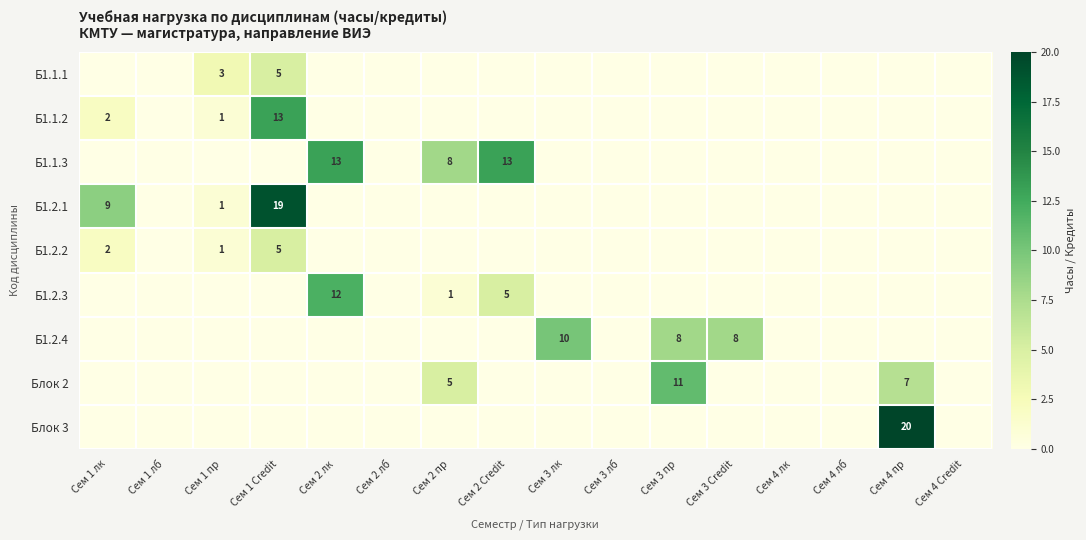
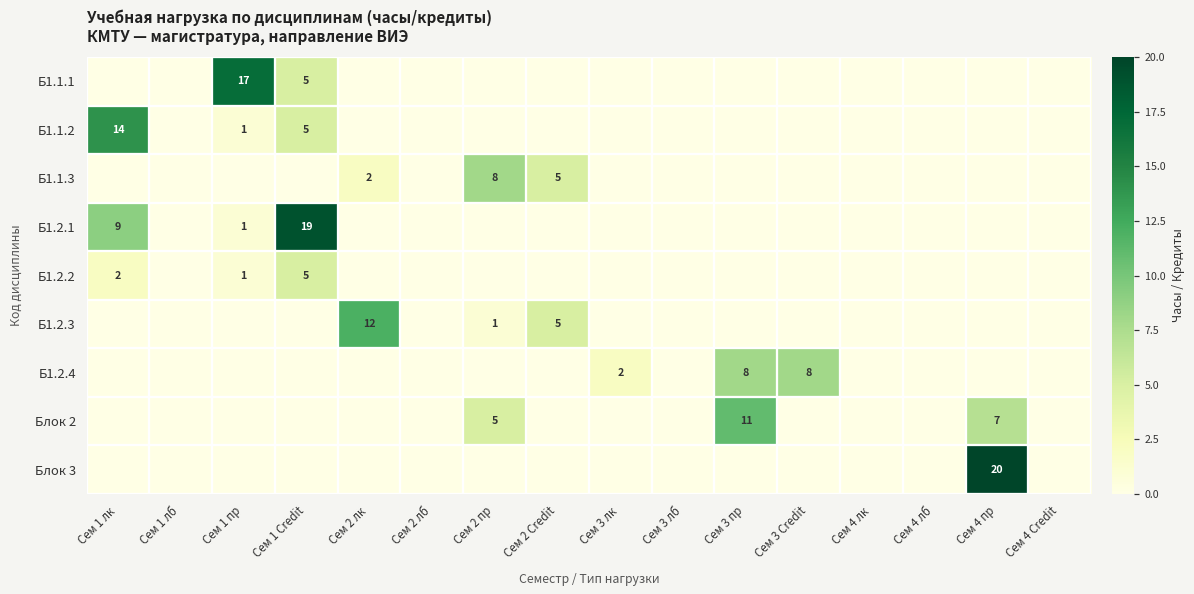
  {
    "Б1.1.1": {
-     "Сем 1 пр": 3,
+     "Сем 1 пр": 17,
      "Сем 1 Credit": 5
    },
    "Б1.1.2": {
-     "Сем 1 лк": 2,
+     "Сем 1 лк": 14,
      "Сем 1 пр": 1,
-     "Сем 1 Credit": 13
+     "Сем 1 Credit": 5
    },
    "Б1.1.3": {
-     "Сем 2 лк": 13,
+     "Сем 2 лк": 2,
      "Сем 2 пр": 8,
-     "Сем 2 Credit": 13
+     "Сем 2 Credit": 5
    },
    "Б1.2.1": {
      "Сем 1 лк": 9,
      "Сем 1 пр": 1,
      "Сем 1 Credit": 19
    },
    "Б1.2.2": {
      "Сем 1 лк": 2,
      "Сем 1 пр": 1,
      "Сем 1 Credit": 5
    },
    "Б1.2.3": {
      "Сем 2 лк": 12,
      "Сем 2 пр": 1,
      "Сем 2 Credit": 5
    },
    "Б1.2.4": {
-     "Сем 3 лк": 10,
+     "Сем 3 лк": 2,
      "Сем 3 пр": 8,
      "Сем 3 Credit": 8
    },
    "Блок 2": {
      "Сем 2 пр": 5,
      "Сем 3 пр": 11,
      "Сем 4 пр": 7
    },
    "Блок 3": {
      "Сем 4 пр": 20
    }
  }
